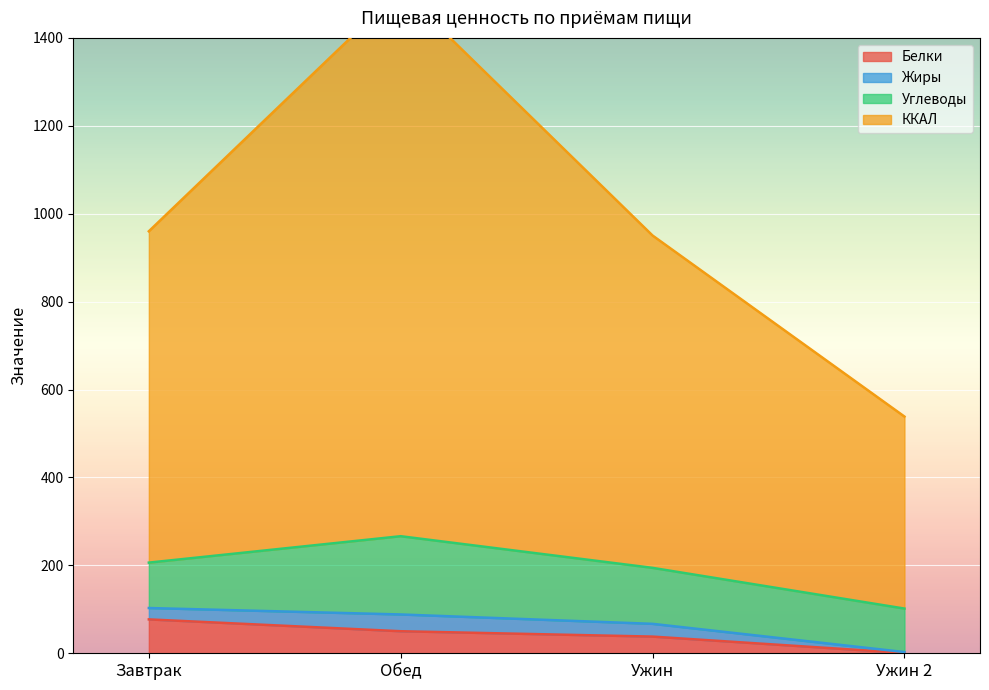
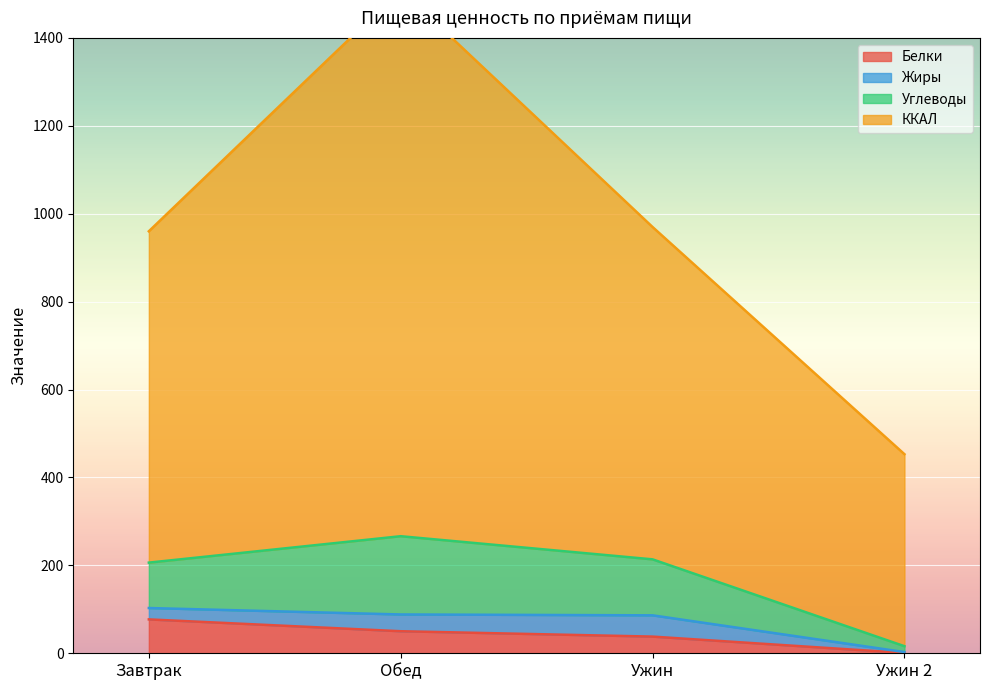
  {
    "Белки": {
      "Завтрак": 80,
      "Обед": 50,
      "Ужин": 40
    },
    "Жиры": {
      "Завтрак": 30,
      "Обед": 40,
-     "Ужин": 30
+     "Ужин": 50
    },
    "Углеводы": {
      "Завтрак": 100,
      "Обед": 180,
      "Ужин": 130,
-     "Ужин 2": 100
+     "Ужин 2": 10
    },
    "ККАЛ": {
      "Завтрак": 750,
      "Ужин": 760,
      "Ужин 2": 440
    }
  }
